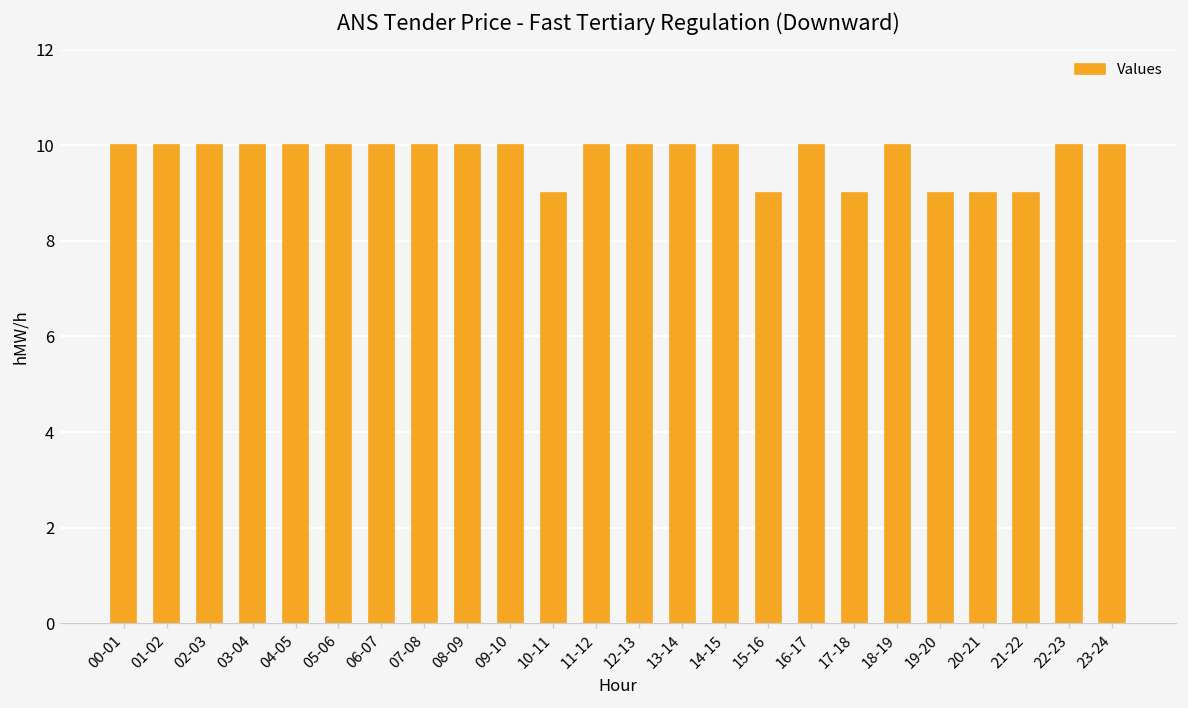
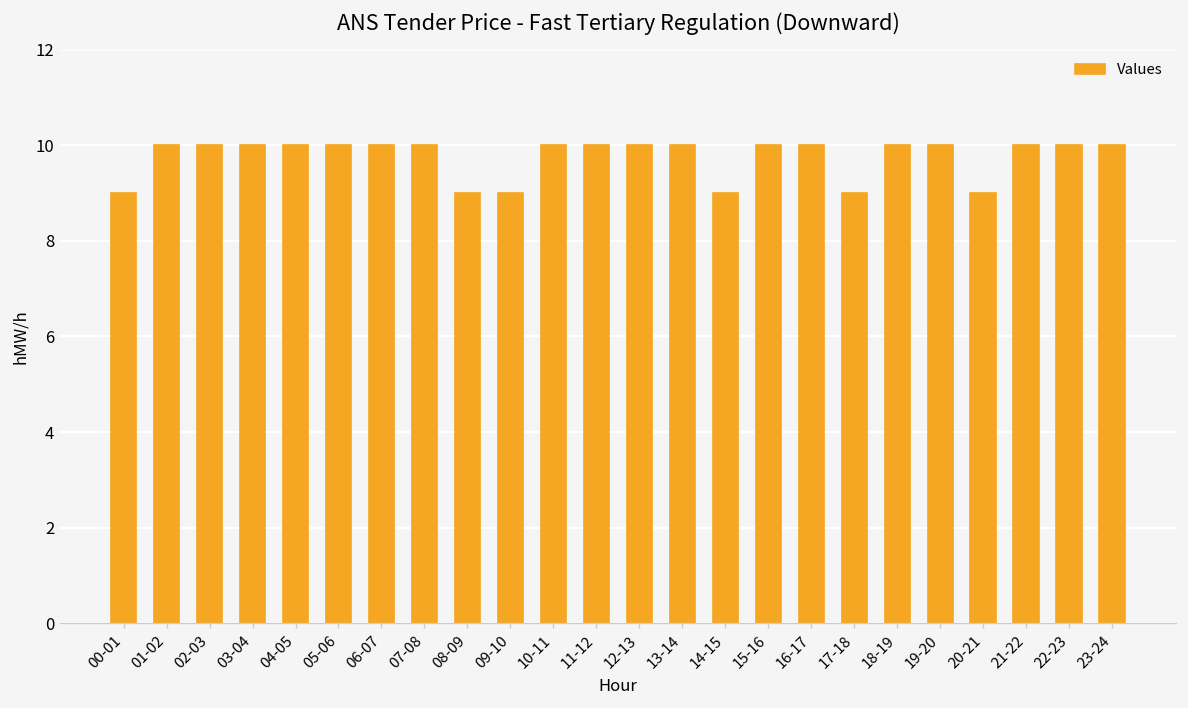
  {
-   "00-01": 10,
+   "00-01": 9,
    "01-02": 10,
    "02-03": 10,
    "03-04": 10,
    "04-05": 10,
    "05-06": 10,
    "06-07": 10,
    "07-08": 10,
-   "08-09": 10,
-   "09-10": 10,
-   "10-11": 9,
+   "08-09": 9,
+   "09-10": 9,
+   "10-11": 10,
    "11-12": 10,
    "12-13": 10,
    "13-14": 10,
-   "14-15": 10,
-   "15-16": 9,
+   "14-15": 9,
+   "15-16": 10,
    "16-17": 10,
    "17-18": 9,
    "18-19": 10,
-   "19-20": 9,
+   "19-20": 10,
    "20-21": 9,
-   "21-22": 9,
+   "21-22": 10,
    "22-23": 10,
    "23-24": 10
  }
